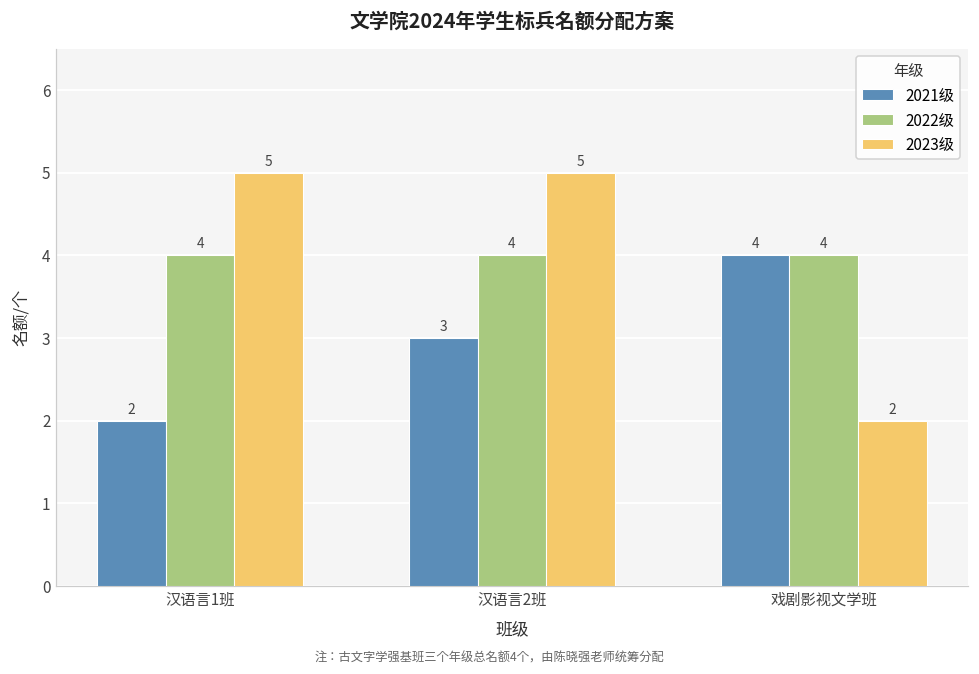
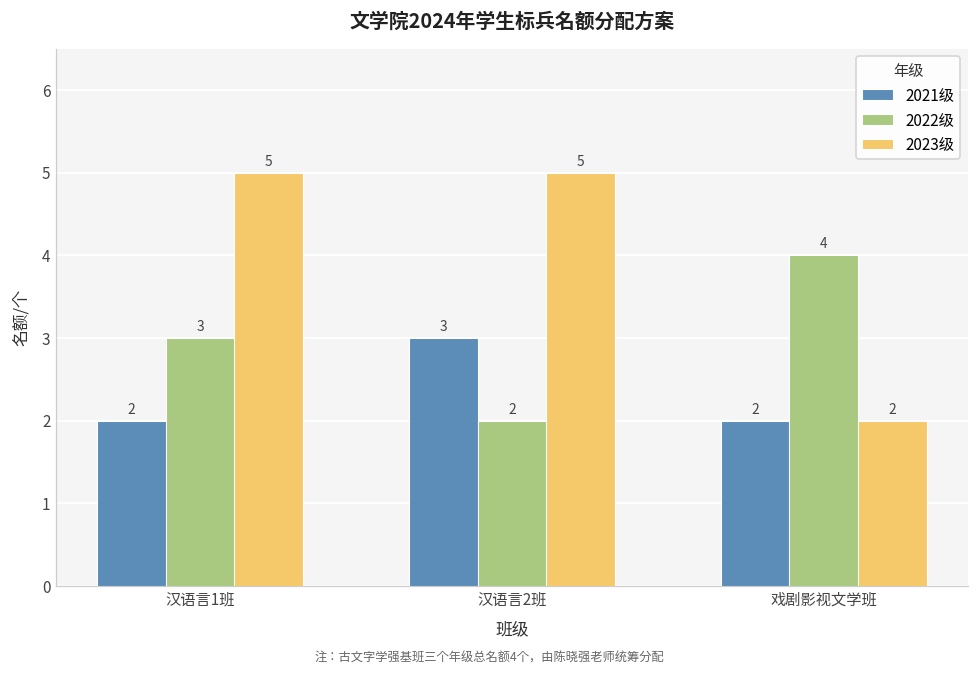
  {
    "2021级": {
      "汉语言1班": 2,
      "汉语言2班": 3,
-     "戏剧影视文学班": 4
+     "戏剧影视文学班": 2
    },
    "2022级": {
-     "汉语言1班": 4,
-     "汉语言2班": 4,
+     "汉语言1班": 3,
+     "汉语言2班": 2,
      "戏剧影视文学班": 4
    },
    "2023级": {
      "汉语言1班": 5,
      "汉语言2班": 5,
      "戏剧影视文学班": 2
    }
  }
